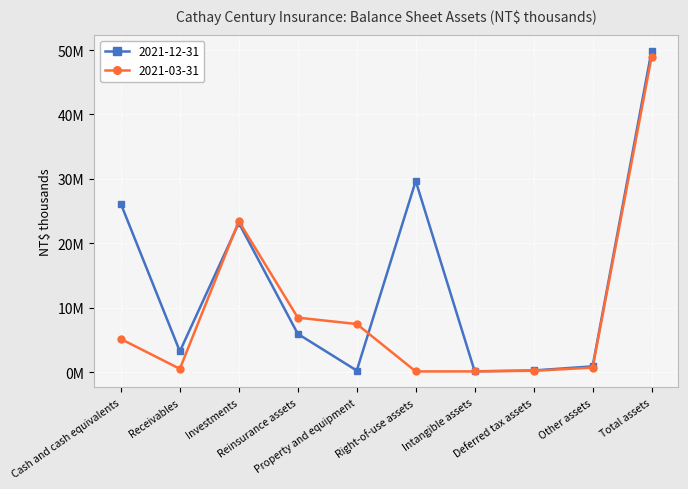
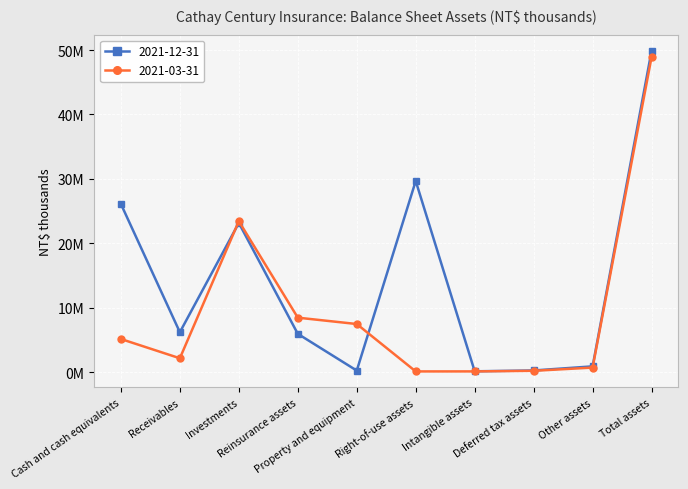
  {
    "2021-12-31": {
      "Cash and cash equivalents": 26000000,
-     "Receivables": 3000000,
+     "Receivables": 6000000,
      "Reinsurance assets": 6000000,
      "Property and equipment": 0,
      "Right-of-use assets": 30000000,
      "Total assets": 50000000
    },
    "2021-03-31": {
      "Cash and cash equivalents": 5000000,
-     "Receivables": 0,
+     "Receivables": 2000000,
      "Reinsurance assets": 8000000,
      "Property and equipment": 7000000,
      "Right-of-use assets": 0,
      "Total assets": 49000000
    }
  }
